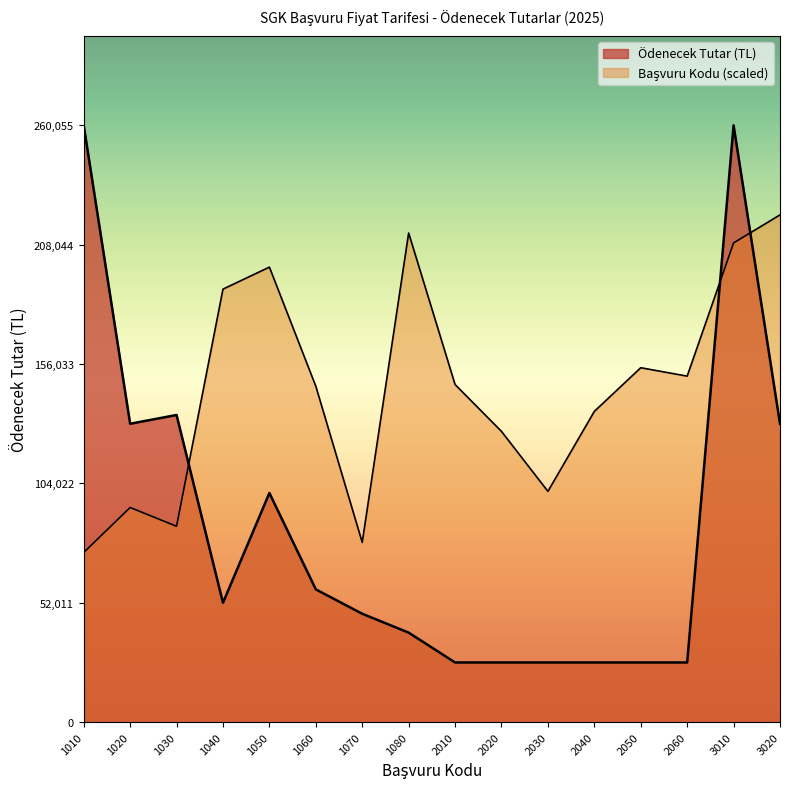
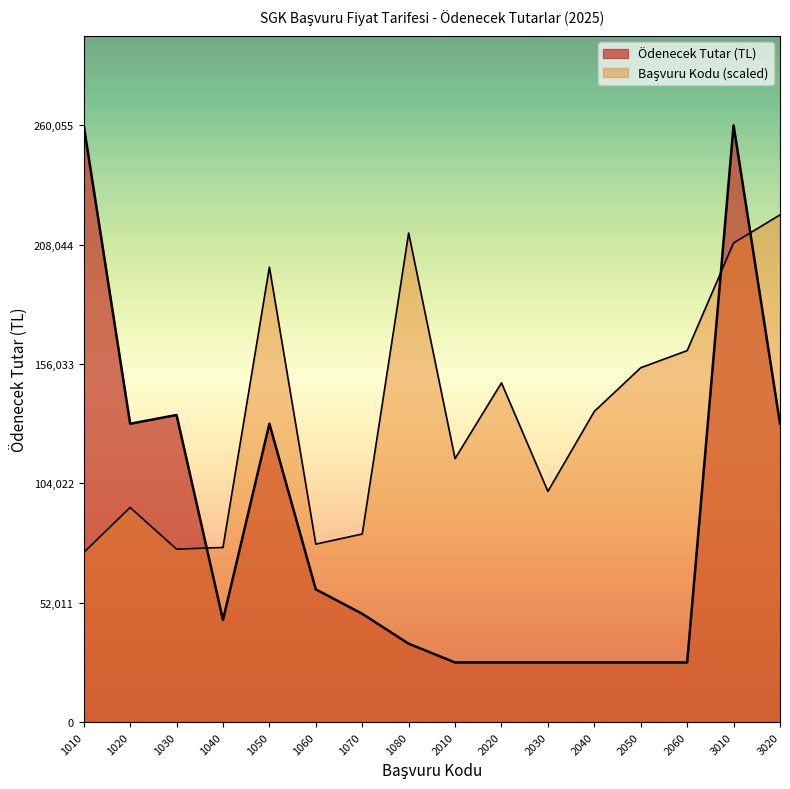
  {
    "Ödenecek Tutar (TL)": {
      "1010": "260,000",
      "1020": "130,000",
      "1030": "134,000",
-     "1040": "52,000",
-     "1050": "100,000",
+     "1040": "45,000",
+     "1050": "130,000",
      "1060": "58,000",
      "1070": "47,000",
-     "1080": "39,000",
+     "1080": "34,000",
      "2010": "26,000",
      "2020": "26,000",
      "2030": "26,000",
      "2040": "26,000",
      "2050": "26,000",
      "2060": "26,000",
      "3010": "260,000",
      "3020": "130,000"
    },
    "Başvuru Kodu (scaled)": {
      "1010": "74,000",
      "1020": "94,000",
-     "1030": "85,000",
-     "1040": "189,000",
+     "1030": "75,000",
+     "1040": "76,000",
      "1050": "198,000",
-     "1060": "146,000",
-     "1070": "78,000",
+     "1060": "78,000",
+     "1070": "82,000",
      "1080": "213,000",
-     "2010": "147,000",
-     "2020": "127,000",
+     "2010": "115,000",
+     "2020": "148,000",
      "2030": "101,000",
      "2040": "135,000",
      "2050": "154,000",
-     "2060": "151,000",
+     "2060": "162,000",
      "3010": "209,000",
      "3020": "221,000"
    }
  }
